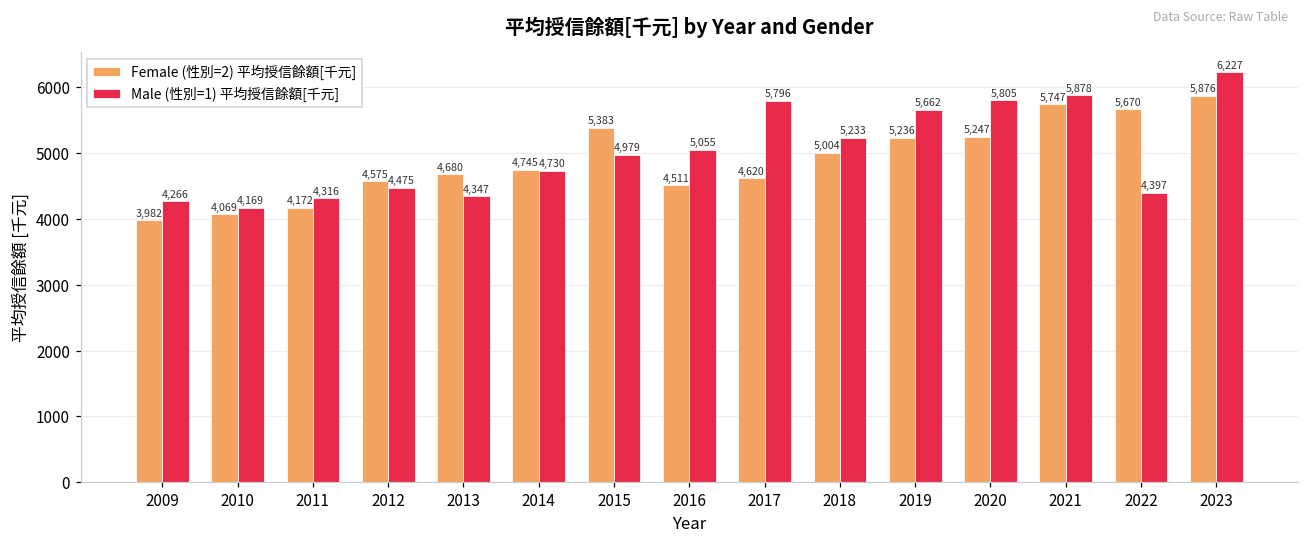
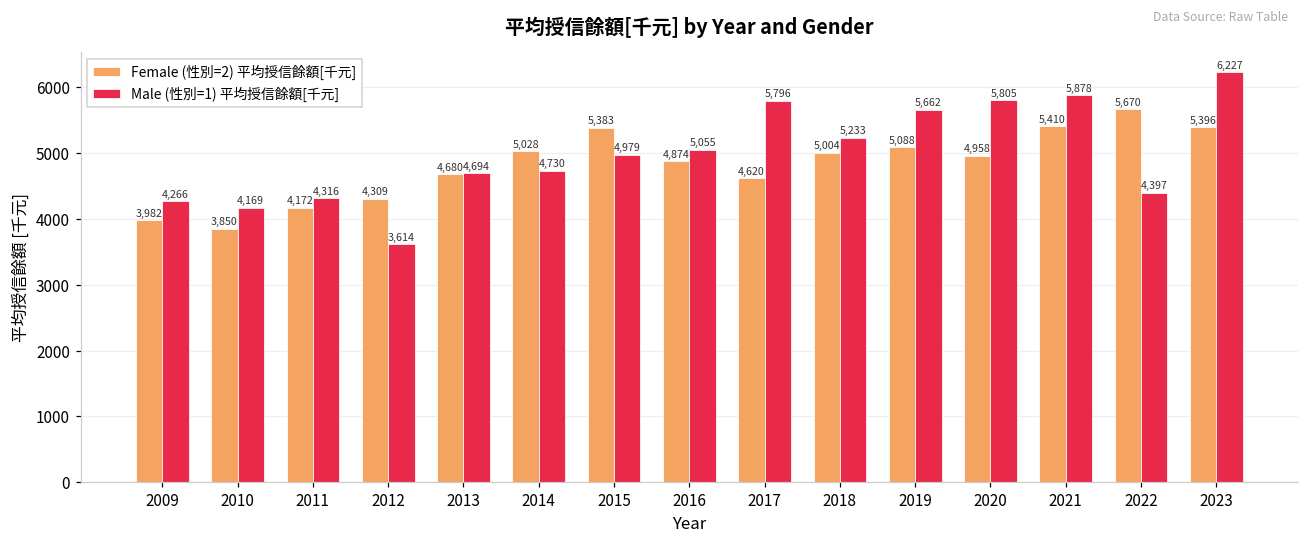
  {
    "Female (性別=2) 平均授信餘額[千元]": {
      "2009": "3,982",
-     "2010": "4,069",
+     "2010": "3,850",
      "2011": "4,172",
-     "2012": "4,575",
+     "2012": "4,309",
      "2013": "4,680",
-     "2014": "4,745",
+     "2014": "5,028",
      "2015": "5,383",
-     "2016": "4,511",
+     "2016": "4,874",
      "2017": "4,620",
      "2018": "5,004",
-     "2019": "5,236",
-     "2020": "5,247",
-     "2021": "5,747",
+     "2019": "5,088",
+     "2020": "4,958",
+     "2021": "5,410",
      "2022": "5,670",
-     "2023": "5,876"
+     "2023": "5,396"
    },
    "Male (性別=1) 平均授信餘額[千元]": {
      "2009": "4,266",
      "2010": "4,169",
      "2011": "4,316",
-     "2012": "4,475",
-     "2013": "4,347",
+     "2012": "3,614",
+     "2013": "4,694",
      "2014": "4,730",
      "2015": "4,979",
      "2016": "5,055",
      "2017": "5,796",
      "2018": "5,233",
      "2019": "5,662",
      "2020": "5,805",
      "2021": "5,878",
      "2022": "4,397",
      "2023": "6,227"
    }
  }
